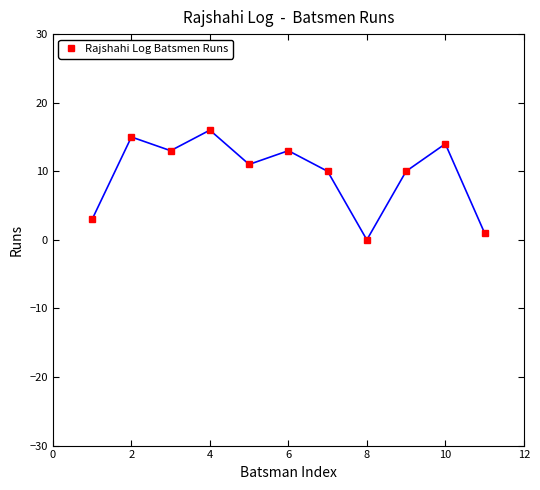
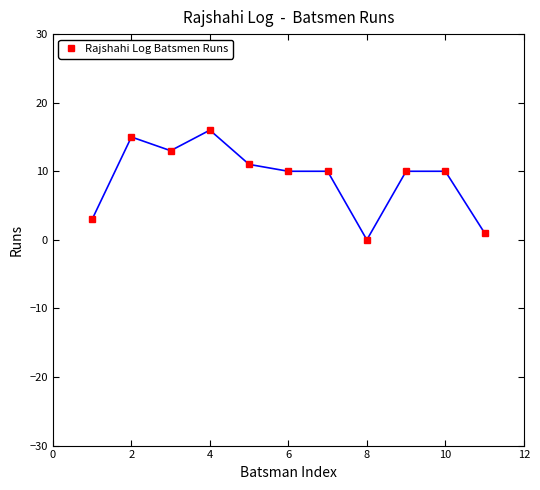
  {
    "2": 15,
    "4": 16,
-   "6": 13,
+   "6": 10,
    "8": 0,
-   "10": 14
+   "10": 10
  }
